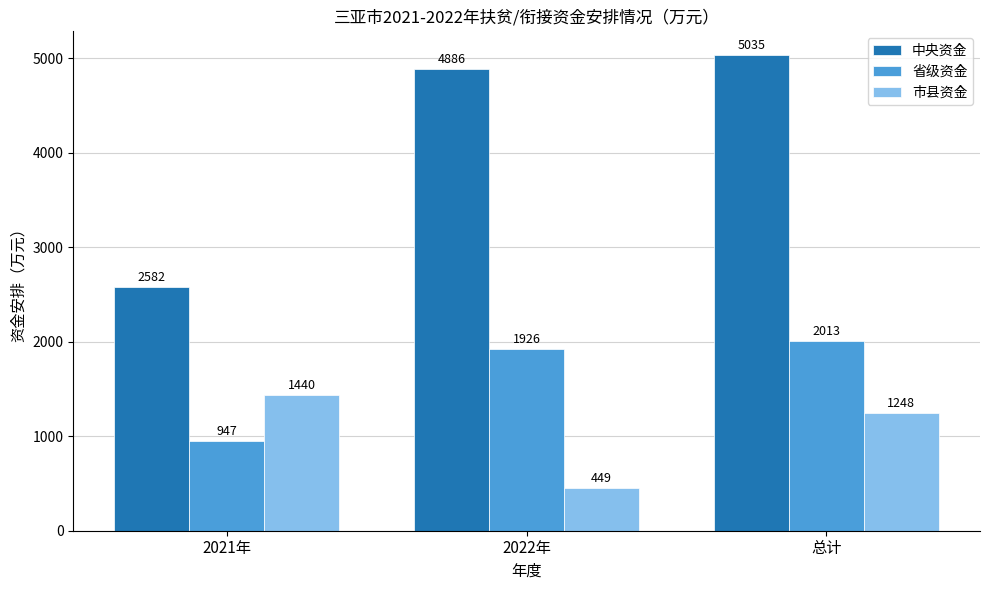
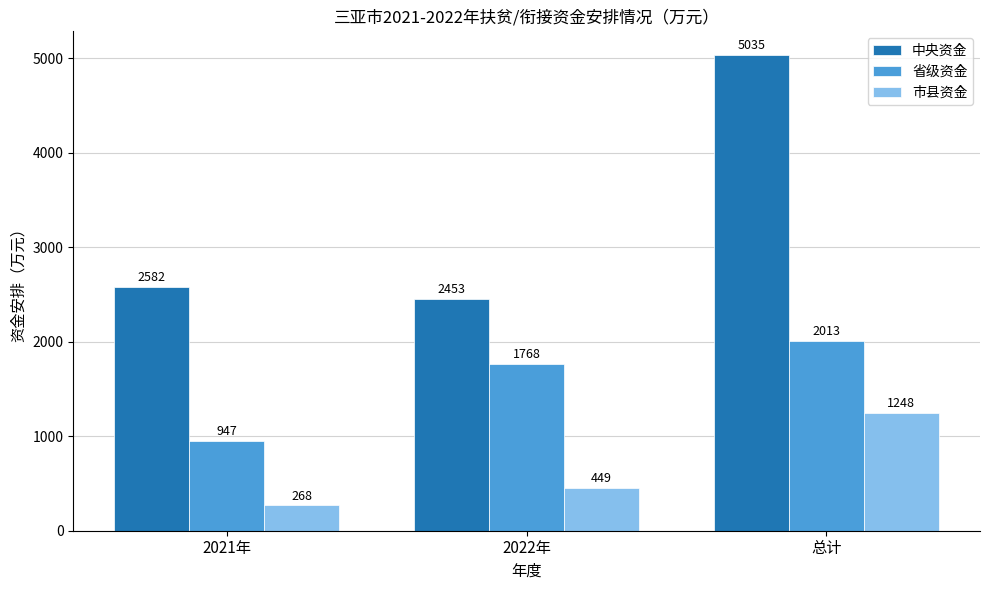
  {
    "中央资金": {
      "2021年": 2582,
-     "2022年": 4886,
+     "2022年": 2453,
      "总计": 5035
    },
    "省级资金": {
      "2021年": 947,
-     "2022年": 1926,
+     "2022年": 1768,
      "总计": 2013
    },
    "市县资金": {
-     "2021年": 1440,
+     "2021年": 268,
      "2022年": 449,
      "总计": 1248
    }
  }
